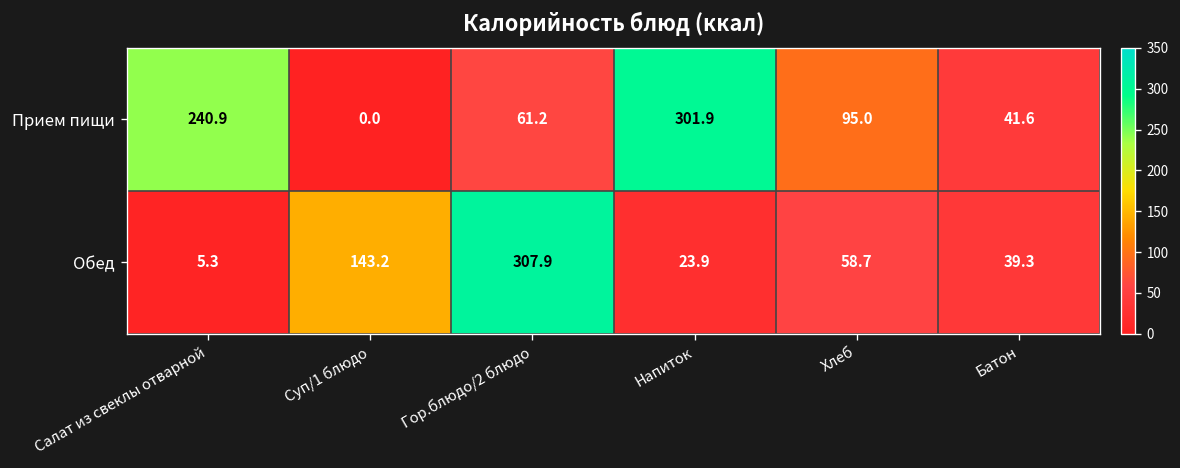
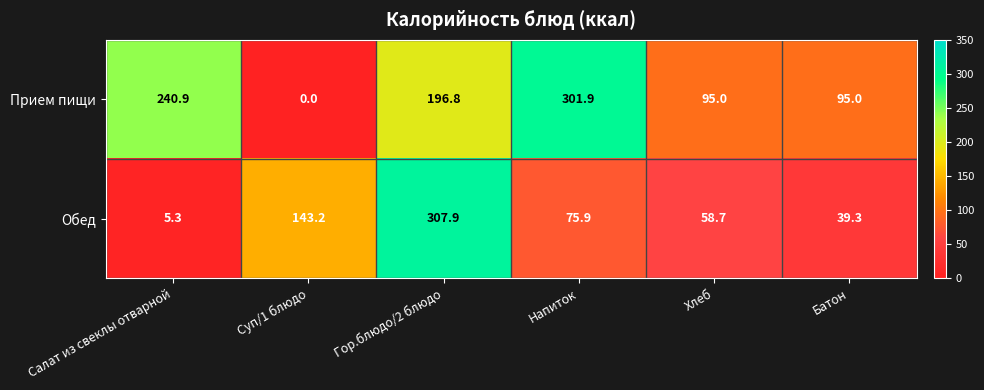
  {
    "Прием пищи": {
      "Салат из свеклы отварной": 240.9,
      "Суп/1 блюдо": 0.0,
-     "Гор.блюдо/2 блюдо": 61.2,
+     "Гор.блюдо/2 блюдо": 196.8,
      "Напиток": 301.9,
      "Хлеб": 95.0,
-     "Батон": 41.6
+     "Батон": 95.0
    },
    "Обед": {
      "Салат из свеклы отварной": 5.3,
      "Суп/1 блюдо": 143.2,
      "Гор.блюдо/2 блюдо": 307.9,
-     "Напиток": 23.9,
+     "Напиток": 75.9,
      "Хлеб": 58.7,
      "Батон": 39.3
    }
  }
